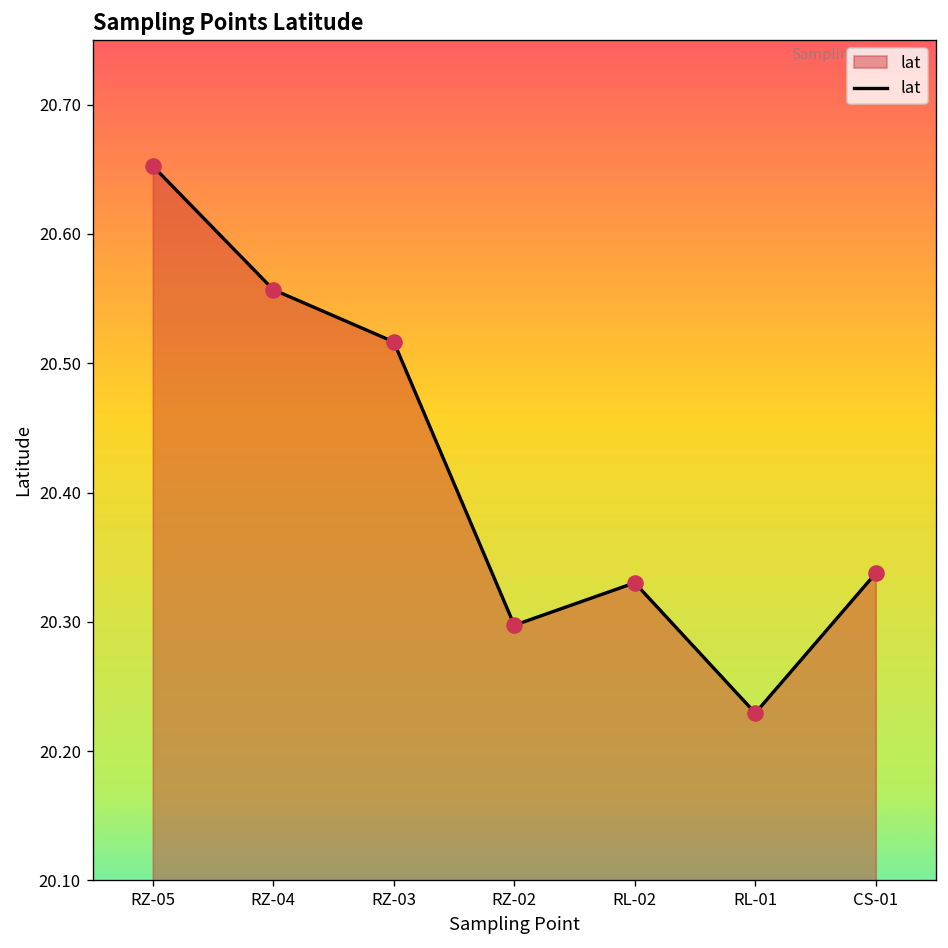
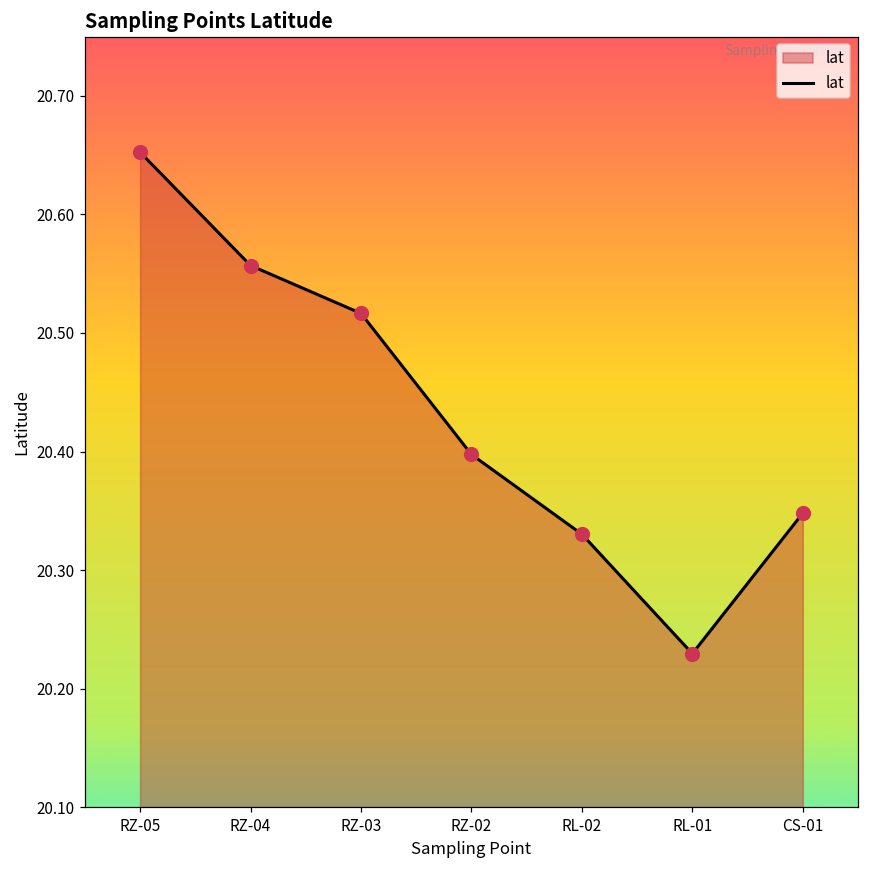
  {
    "RZ-05": 20.653,
    "RZ-04": 20.557,
    "RZ-03": 20.517,
-   "RZ-02": 20.297,
+   "RZ-02": 20.398,
    "RL-02": 20.330,
    "RL-01": 20.229,
-   "CS-01": 20.338
+   "CS-01": 20.348
  }
